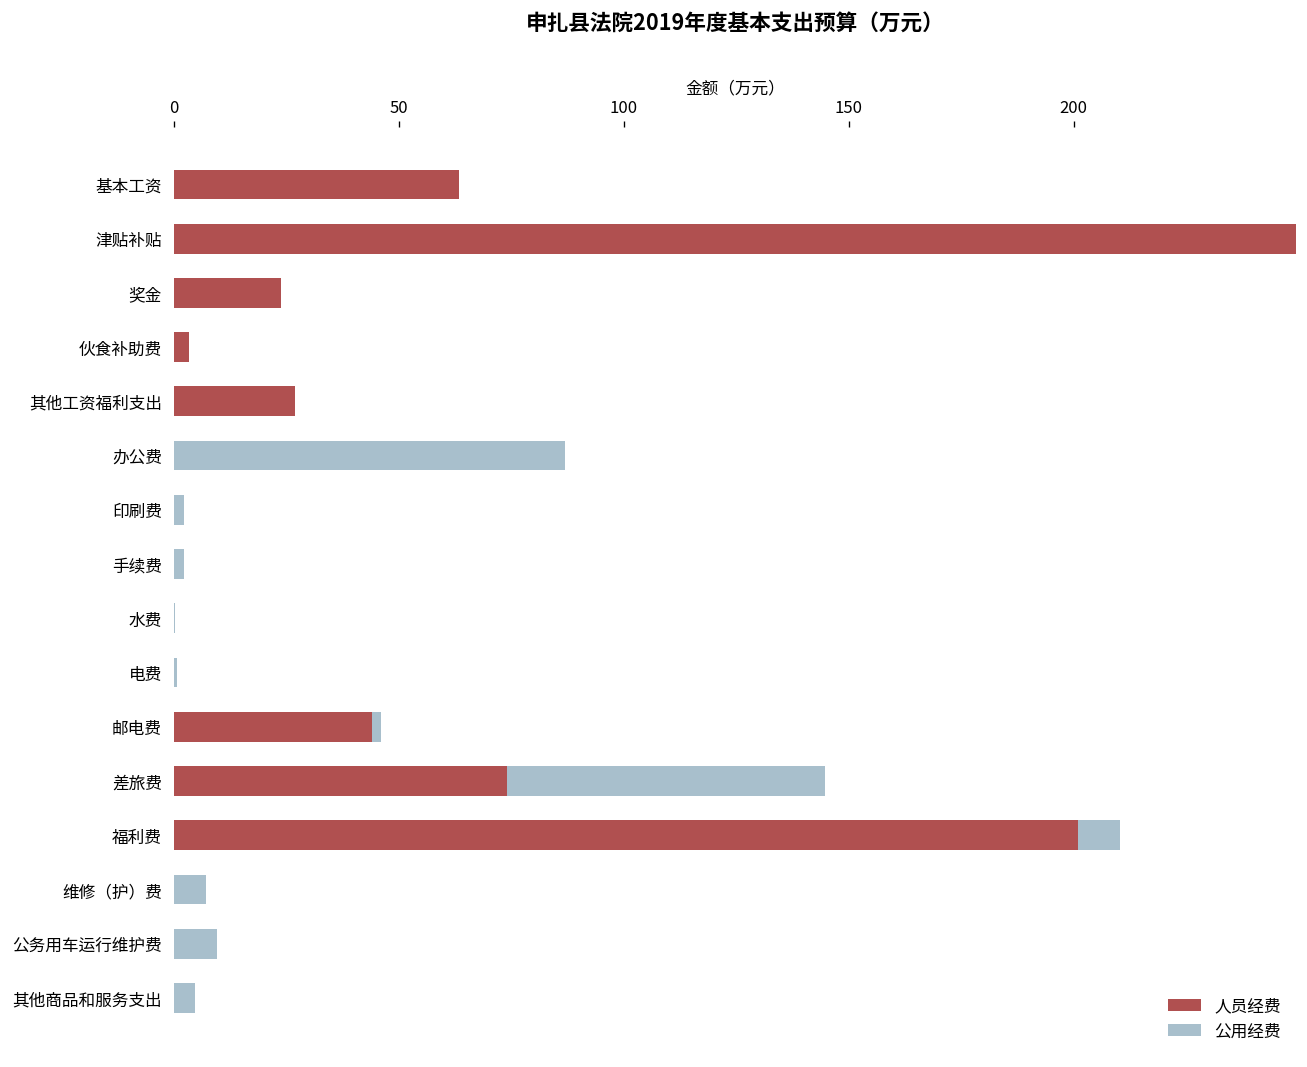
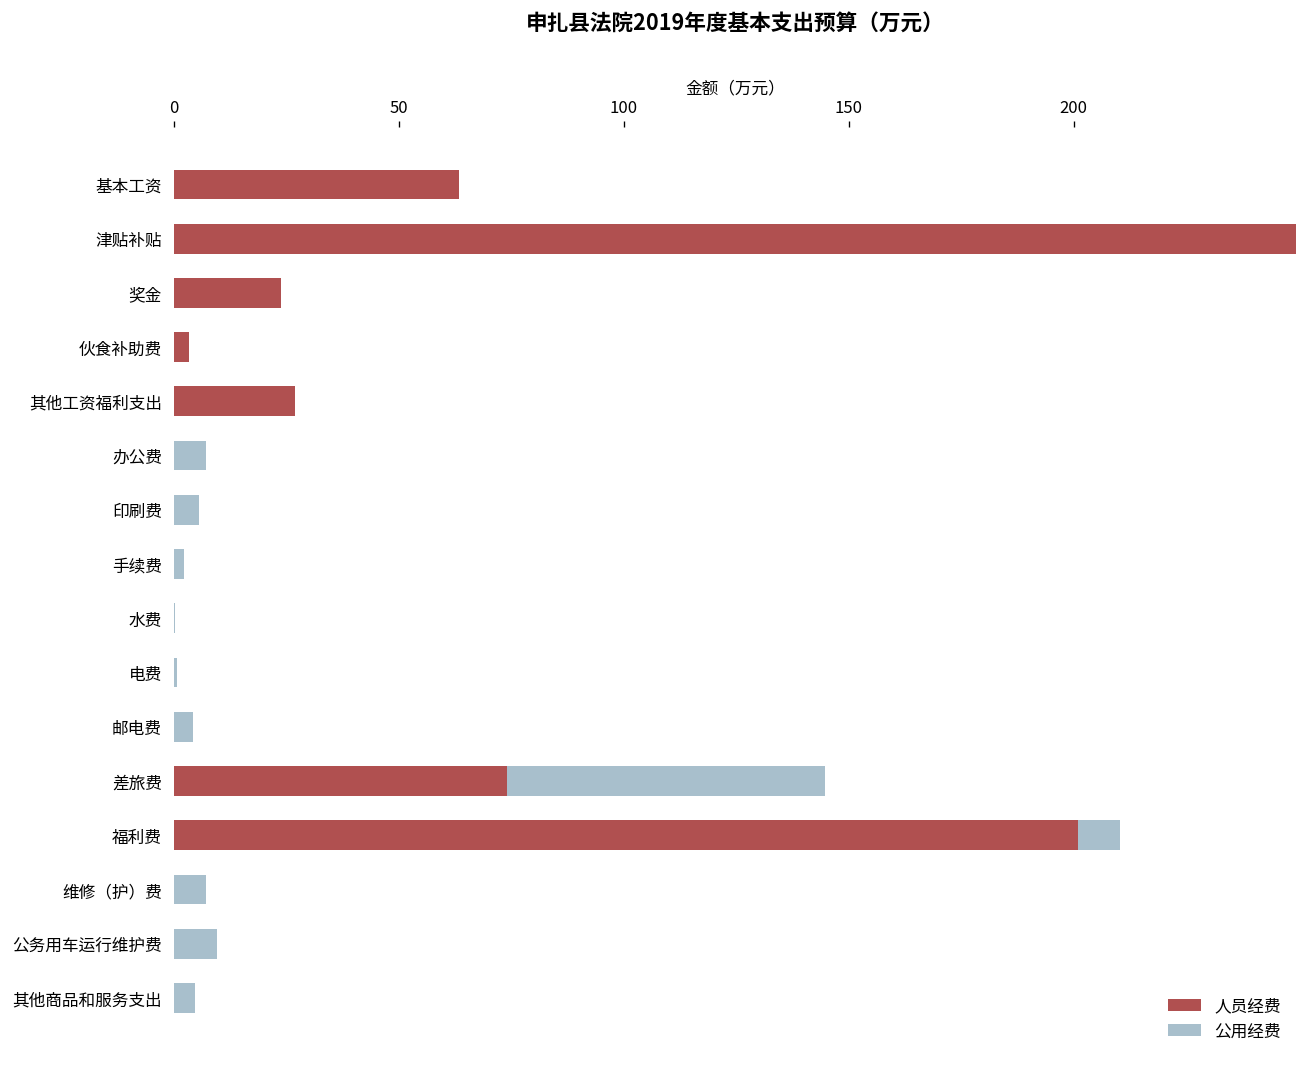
  {
    "人员经费": {
      "基本工资": 64,
      "津贴补贴": 249,
      "奖金": 24,
      "伙食补助费": 3,
      "其他工资福利支出": 27,
      "办公费": 0,
      "印刷费": 0,
      "手续费": 0,
      "水费": 0,
      "电费": 0,
-     "邮电费": 44,
+     "邮电费": 0,
      "差旅费": 74,
      "福利费": 201,
      "维修（护）费": 0,
      "公务用车运行维护费": 0,
      "其他商品和服务支出": 0
    },
    "公用经费": {
      "基本工资": 0,
      "津贴补贴": 0,
      "奖金": 0,
      "伙食补助费": 0,
      "其他工资福利支出": 0,
-     "办公费": 87,
-     "印刷费": 2,
+     "办公费": 7,
+     "印刷费": 6,
      "手续费": 2,
      "电费": 1,
-     "邮电费": 2,
+     "邮电费": 4,
      "差旅费": 71,
      "福利费": 9,
      "维修（护）费": 7,
      "公务用车运行维护费": 10,
      "其他商品和服务支出": 5
    }
  }
